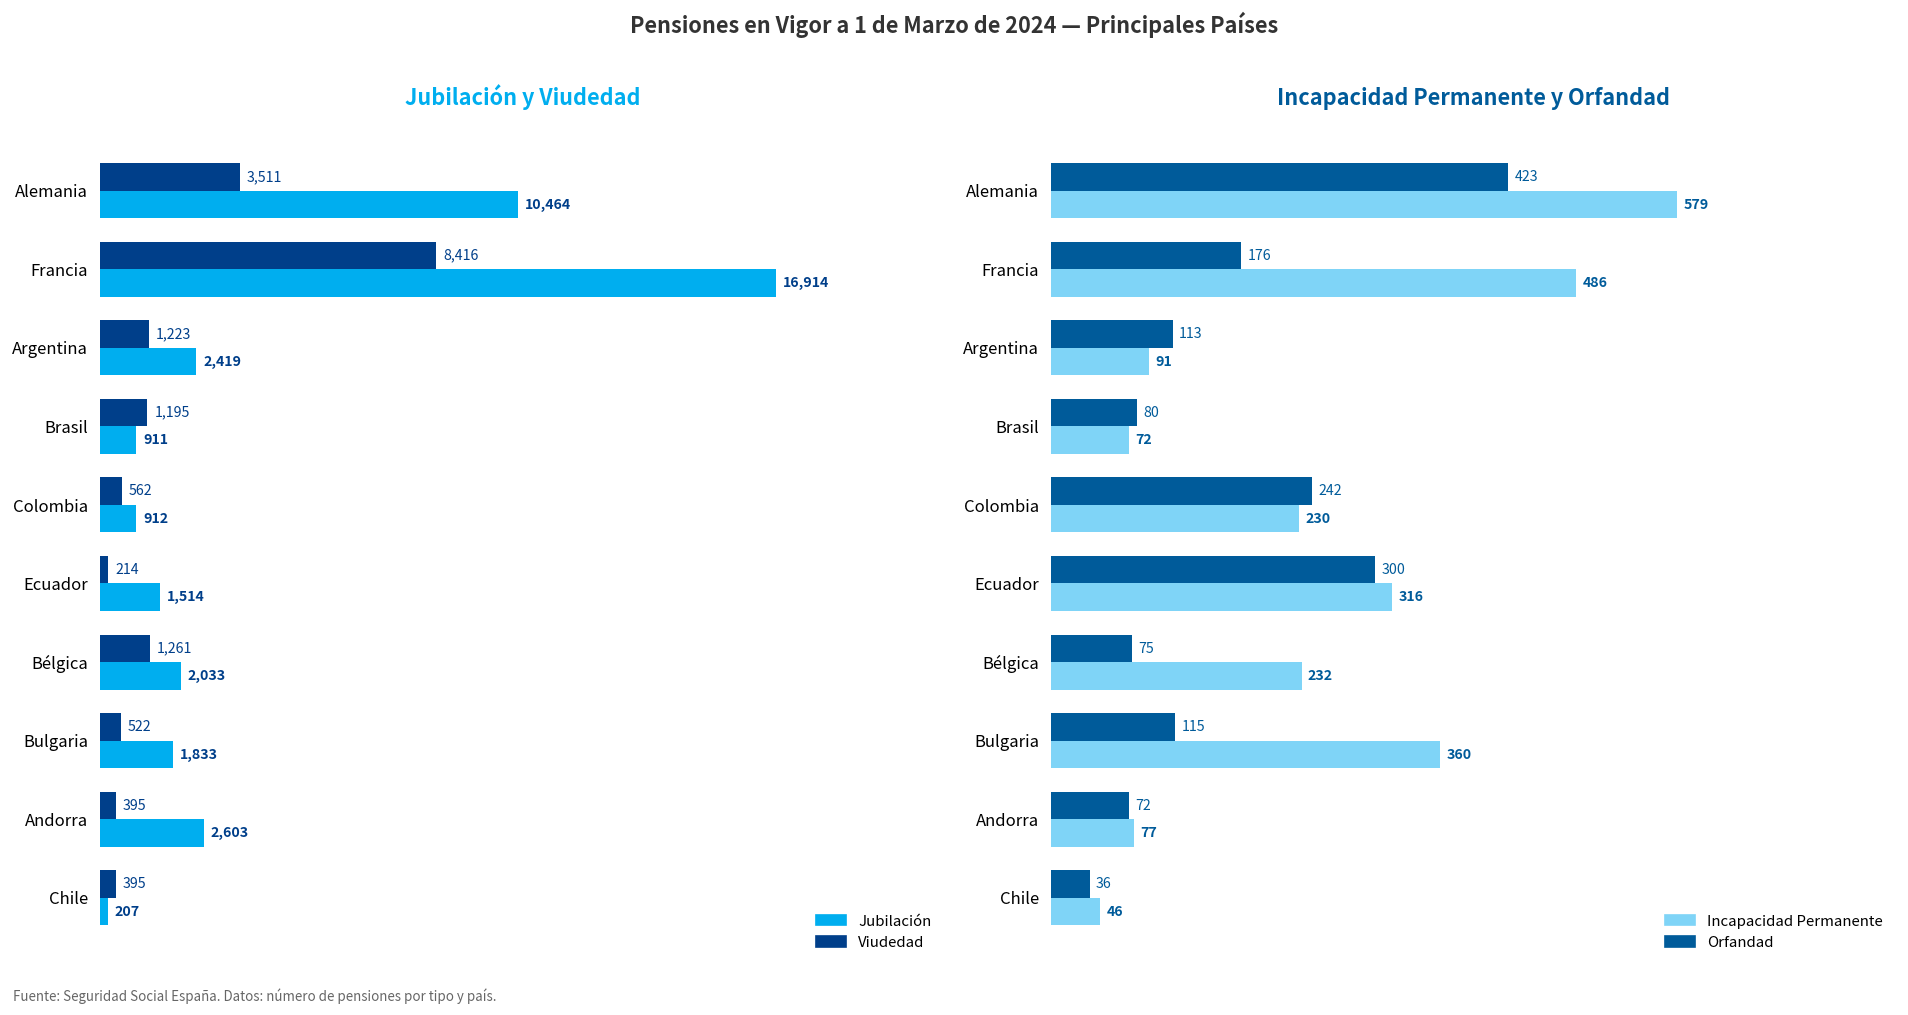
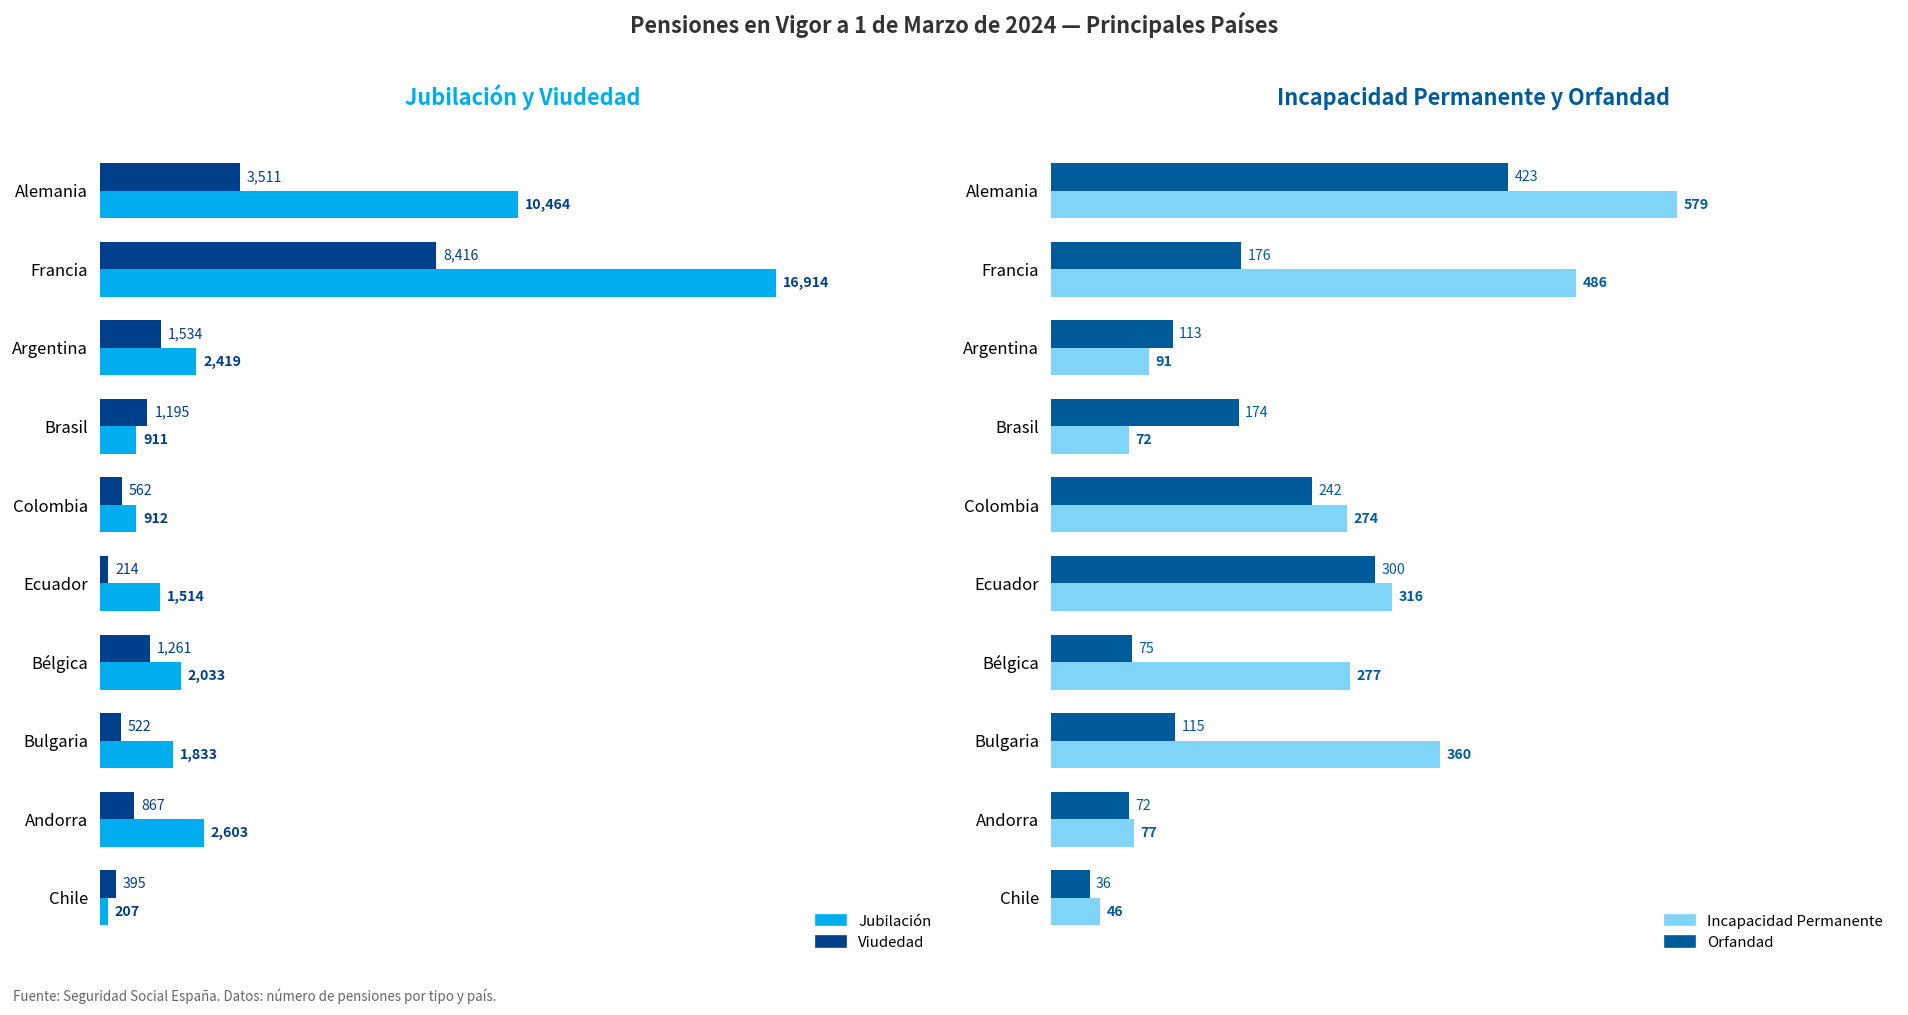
  {
    "Jubilación y Viudedad": {
      "Jubilación": {
        "Alemania": "10,464",
        "Francia": "16,914",
        "Argentina": "2,419",
        "Brasil": "911",
        "Colombia": "912",
        "Ecuador": "1,514",
        "Bélgica": "2,033",
        "Bulgaria": "1,833",
        "Andorra": "2,603",
        "Chile": "207"
      },
      "Viudedad": {
        "Alemania": "3,511",
        "Francia": "8,416",
-       "Argentina": "1,223",
+       "Argentina": "1,534",
        "Brasil": "1,195",
        "Colombia": "562",
        "Ecuador": "214",
        "Bélgica": "1,261",
        "Bulgaria": "522",
-       "Andorra": "395",
+       "Andorra": "867",
        "Chile": "395"
      }
    },
    "Incapacidad Permanente y Orfandad": {
      "Incapacidad Permanente": {
        "Alemania": "579",
        "Francia": "486",
        "Argentina": "91",
        "Brasil": "72",
-       "Colombia": "230",
+       "Colombia": "274",
        "Ecuador": "316",
-       "Bélgica": "232",
+       "Bélgica": "277",
        "Bulgaria": "360",
        "Andorra": "77",
        "Chile": "46"
      },
      "Orfandad": {
        "Alemania": "423",
        "Francia": "176",
        "Argentina": "113",
-       "Brasil": "80",
+       "Brasil": "174",
        "Colombia": "242",
        "Ecuador": "300",
        "Bélgica": "75",
        "Bulgaria": "115",
        "Andorra": "72",
        "Chile": "36"
      }
    }
  }
